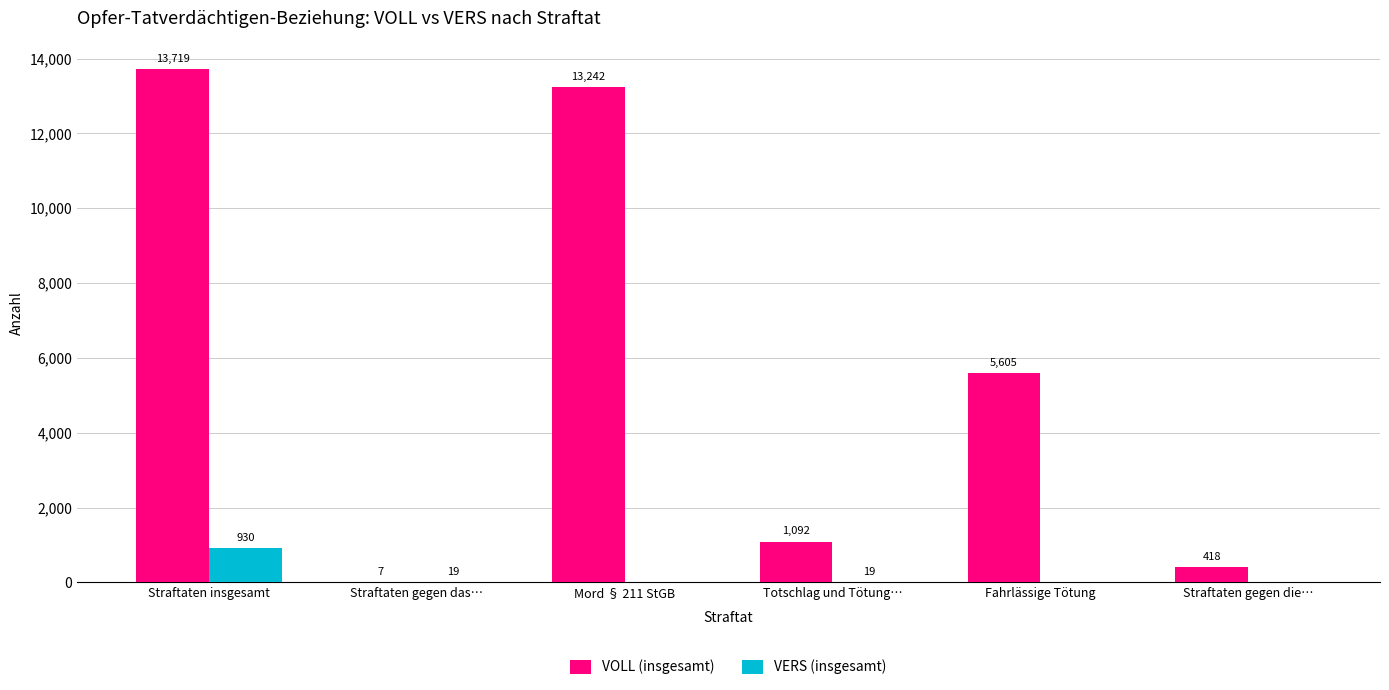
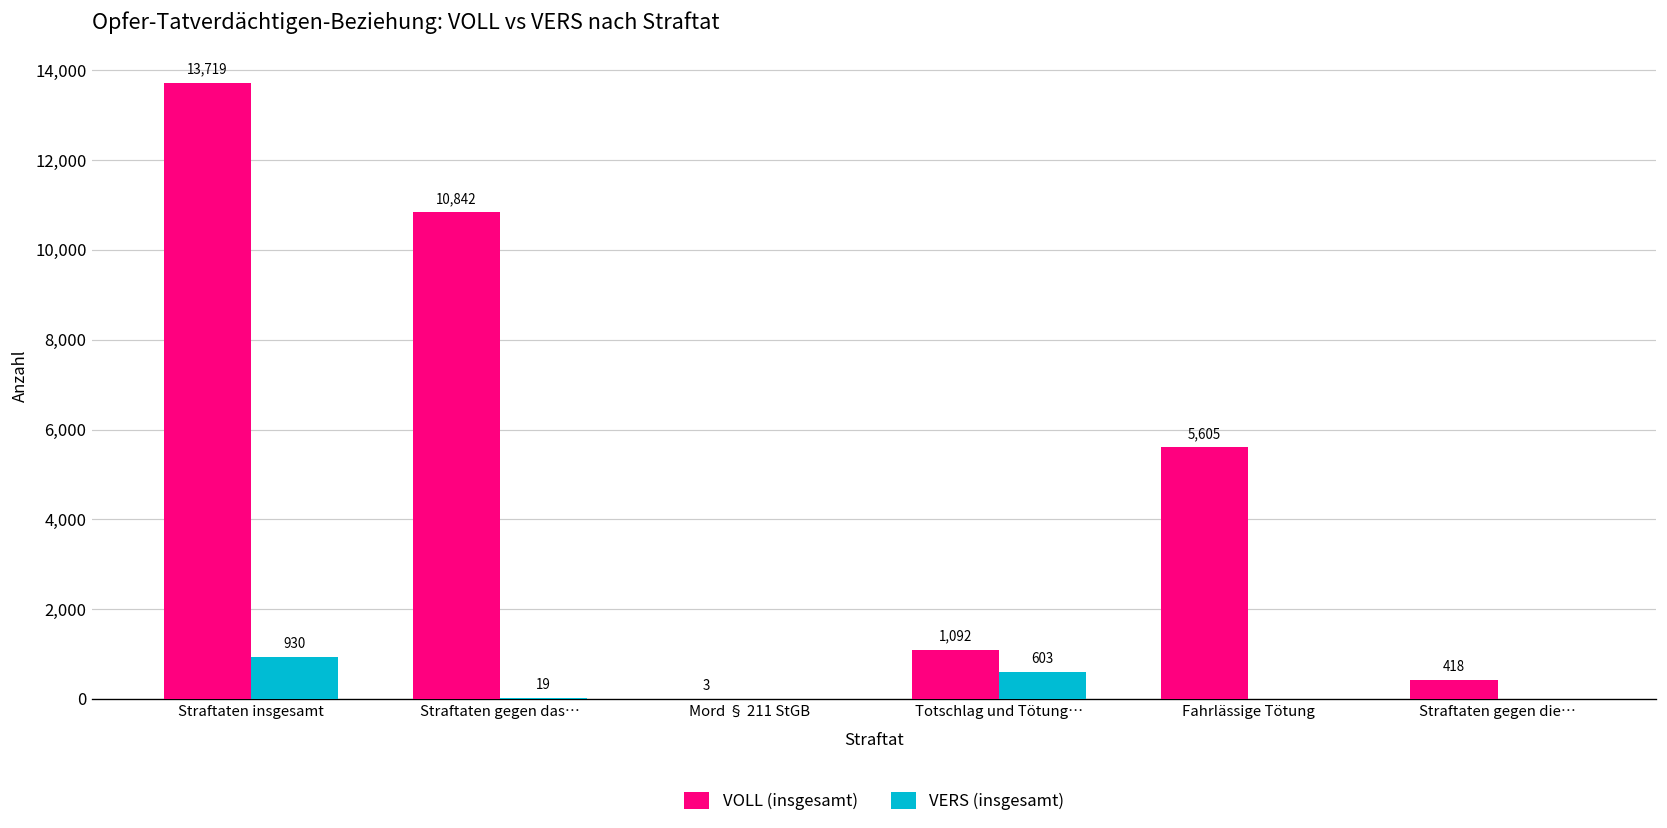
  {
    "VOLL (insgesamt)": {
      "Straftaten insgesamt": "13,719",
-     "Straftaten gegen das…": "7",
-     "Mord § 211 StGB": "13,242",
+     "Straftaten gegen das…": "10,842",
+     "Mord § 211 StGB": "3",
      "Totschlag und Tötung…": "1,092",
      "Fahrlässige Tötung": "5,605",
      "Straftaten gegen die…": "418"
    },
    "VERS (insgesamt)": {
      "Straftaten insgesamt": "930",
      "Straftaten gegen das…": "19",
-     "Totschlag und Tötung…": "19"
+     "Totschlag und Tötung…": "603"
    }
  }
